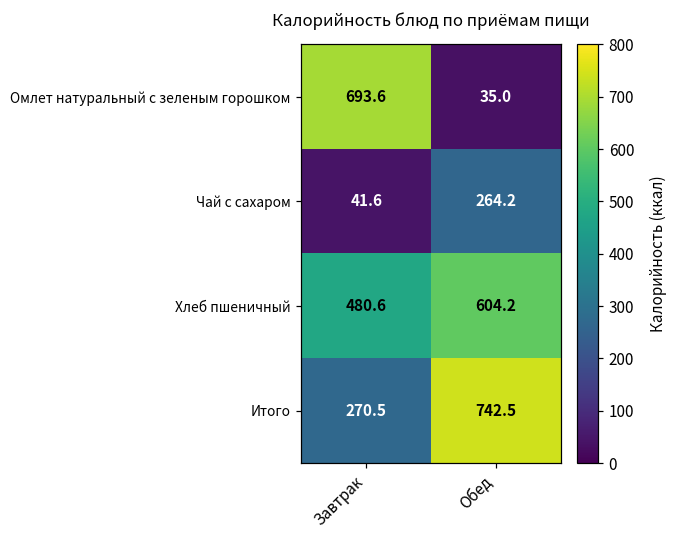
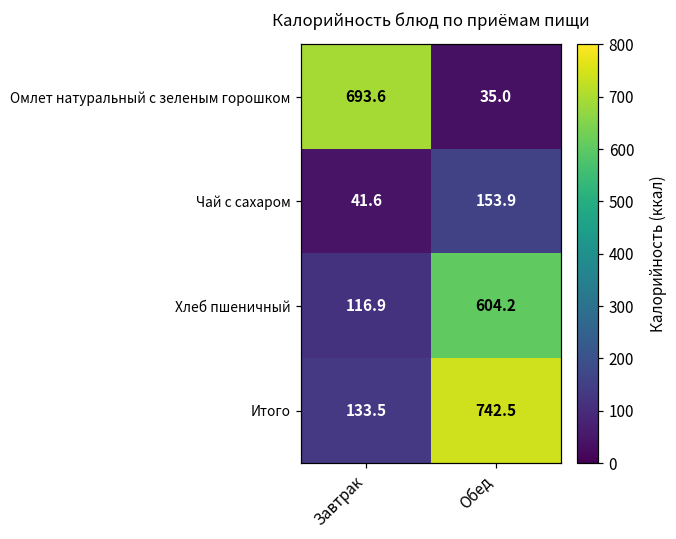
  {
    "Омлет натуральный с зеленым горошком": {
      "Завтрак": 693.6,
      "Обед": 35.0
    },
    "Чай с сахаром": {
      "Завтрак": 41.6,
-     "Обед": 264.2
+     "Обед": 153.9
    },
    "Хлеб пшеничный": {
-     "Завтрак": 480.6,
+     "Завтрак": 116.9,
      "Обед": 604.2
    },
    "Итого": {
-     "Завтрак": 270.5,
+     "Завтрак": 133.5,
      "Обед": 742.5
    }
  }
